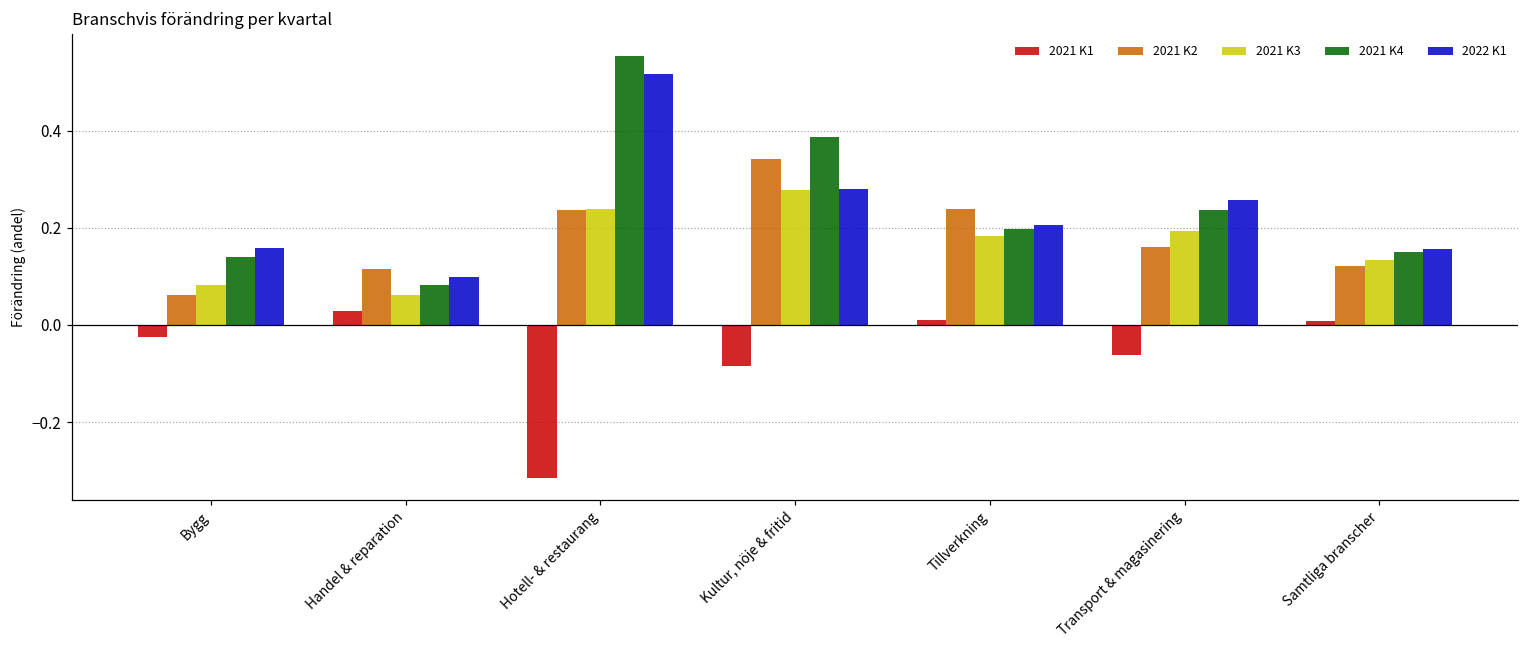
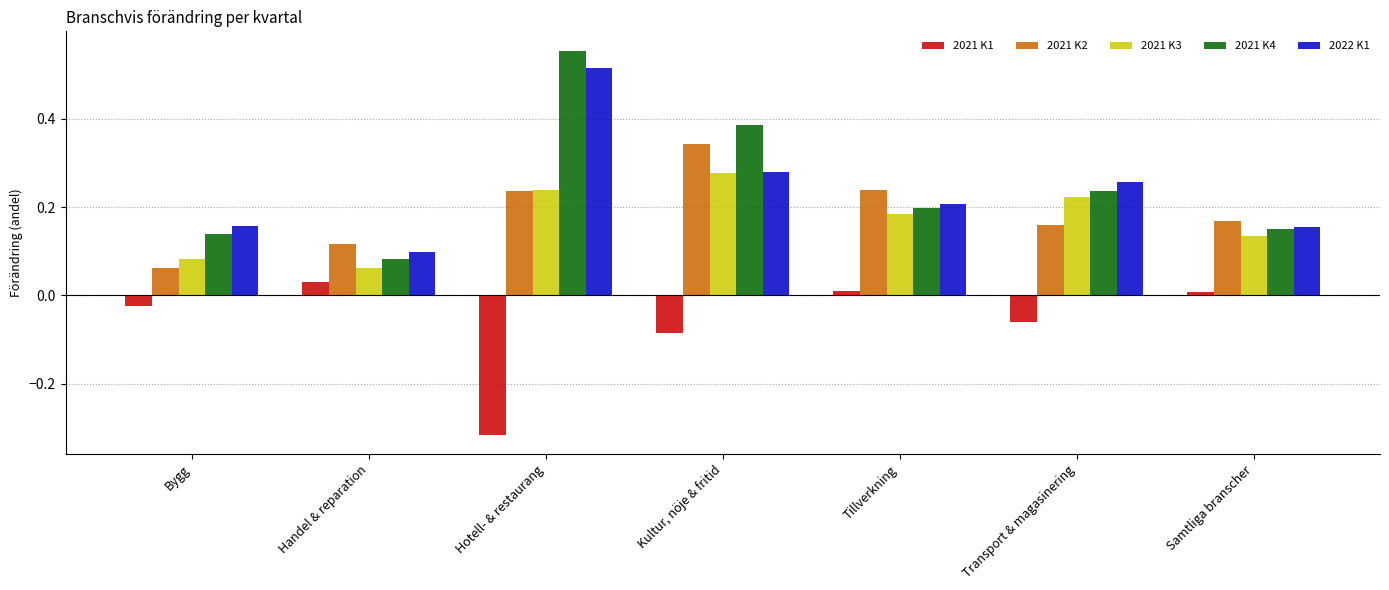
  {
    "2021 K1": {
      "Bygg": -0.02,
      "Handel & reparation": 0.03,
      "Hotell- & restaurang": -0.32,
      "Kultur, nöje & fritid": -0.09,
      "Tillverkning": 0.01,
      "Transport & magasinering": -0.06,
      "Samtliga branscher": 0.01
    },
    "2021 K2": {
      "Bygg": 0.06,
      "Handel & reparation": 0.12,
      "Hotell- & restaurang": 0.24,
      "Kultur, nöje & fritid": 0.34,
      "Tillverkning": 0.24,
      "Transport & magasinering": 0.16,
-     "Samtliga branscher": 0.12
+     "Samtliga branscher": 0.17
    },
    "2021 K3": {
      "Bygg": 0.08,
      "Handel & reparation": 0.06,
      "Hotell- & restaurang": 0.24,
      "Kultur, nöje & fritid": 0.28,
      "Tillverkning": 0.18,
-     "Transport & magasinering": 0.19,
+     "Transport & magasinering": 0.22,
      "Samtliga branscher": 0.13
    },
    "2021 K4": {
      "Bygg": 0.14,
      "Handel & reparation": 0.08,
      "Hotell- & restaurang": 0.56,
      "Kultur, nöje & fritid": 0.39,
      "Tillverkning": 0.20,
      "Transport & magasinering": 0.24,
      "Samtliga branscher": 0.15
    },
    "2022 K1": {
      "Bygg": 0.16,
      "Handel & reparation": 0.10,
      "Hotell- & restaurang": 0.52,
      "Kultur, nöje & fritid": 0.28,
      "Tillverkning": 0.21,
      "Transport & magasinering": 0.26,
      "Samtliga branscher": 0.16
    }
  }
